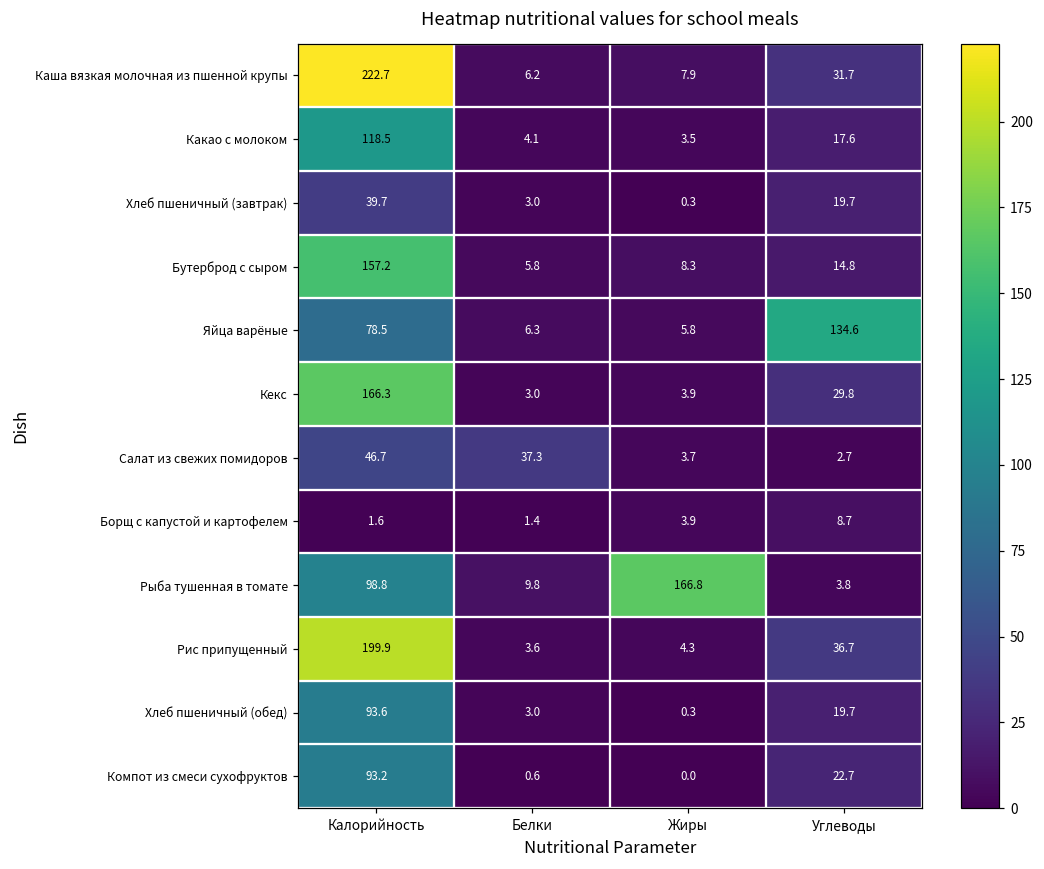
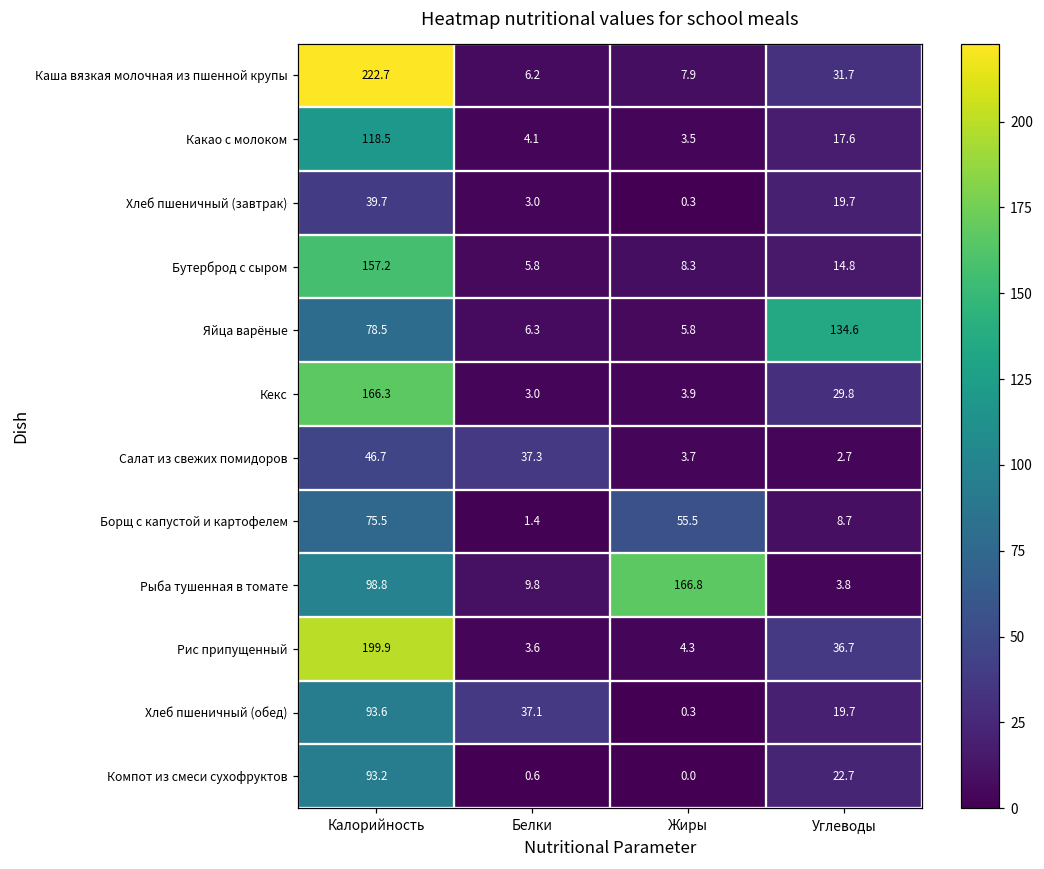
  {
    "Каша вязкая молочная из пшенной крупы": {
      "Калорийность": 222.7,
      "Белки": 6.2,
      "Жиры": 7.9,
      "Углеводы": 31.7
    },
    "Какао с молоком": {
      "Калорийность": 118.5,
      "Белки": 4.1,
      "Жиры": 3.5,
      "Углеводы": 17.6
    },
    "Хлеб пшеничный (завтрак)": {
      "Калорийность": 39.7,
      "Белки": 3.0,
      "Жиры": 0.3,
      "Углеводы": 19.7
    },
    "Бутерброд с сыром": {
      "Калорийность": 157.2,
      "Белки": 5.8,
      "Жиры": 8.3,
      "Углеводы": 14.8
    },
    "Яйца варёные": {
      "Калорийность": 78.5,
      "Белки": 6.3,
      "Жиры": 5.8,
      "Углеводы": 134.6
    },
    "Кекс": {
      "Калорийность": 166.3,
      "Белки": 3.0,
      "Жиры": 3.9,
      "Углеводы": 29.8
    },
    "Салат из свежих помидоров": {
      "Калорийность": 46.7,
      "Белки": 37.3,
      "Жиры": 3.7,
      "Углеводы": 2.7
    },
    "Борщ с капустой и картофелем": {
-     "Калорийность": 1.6,
+     "Калорийность": 75.5,
      "Белки": 1.4,
-     "Жиры": 3.9,
+     "Жиры": 55.5,
      "Углеводы": 8.7
    },
    "Рыба тушенная в томате": {
      "Калорийность": 98.8,
      "Белки": 9.8,
      "Жиры": 166.8,
      "Углеводы": 3.8
    },
    "Рис припущенный": {
      "Калорийность": 199.9,
      "Белки": 3.6,
      "Жиры": 4.3,
      "Углеводы": 36.7
    },
    "Хлеб пшеничный (обед)": {
      "Калорийность": 93.6,
-     "Белки": 3.0,
+     "Белки": 37.1,
      "Жиры": 0.3,
      "Углеводы": 19.7
    },
    "Компот из смеси сухофруктов": {
      "Калорийность": 93.2,
      "Белки": 0.6,
      "Жиры": 0.0,
      "Углеводы": 22.7
    }
  }
